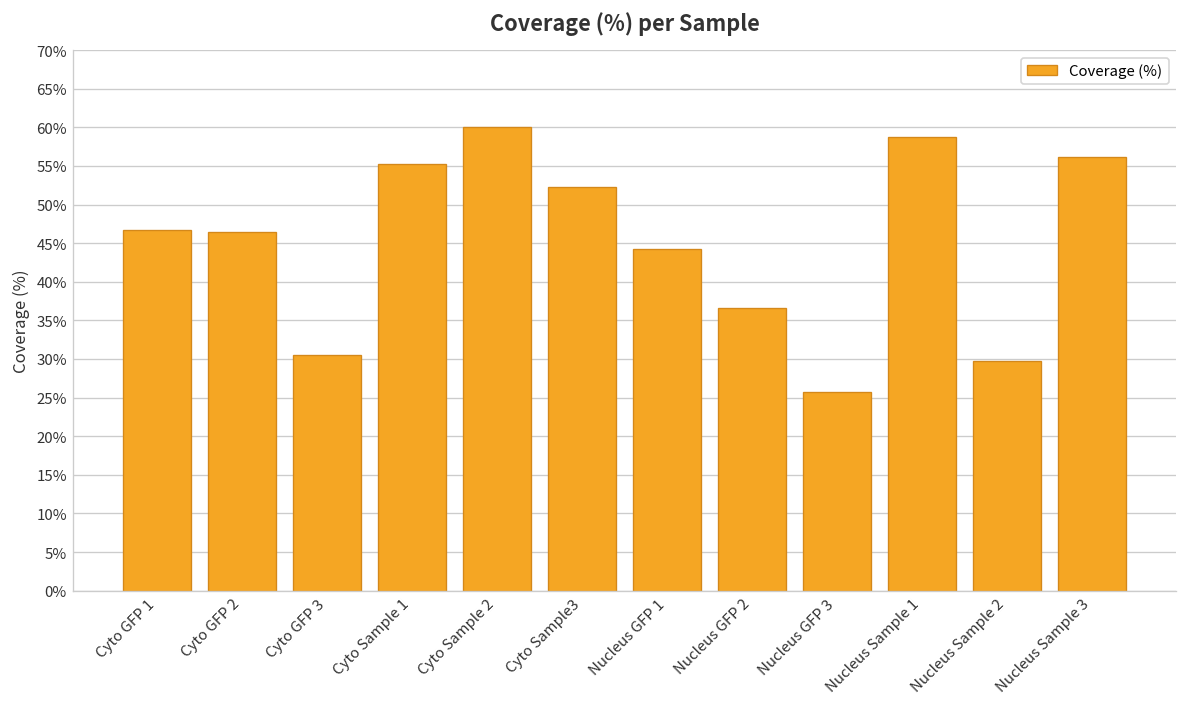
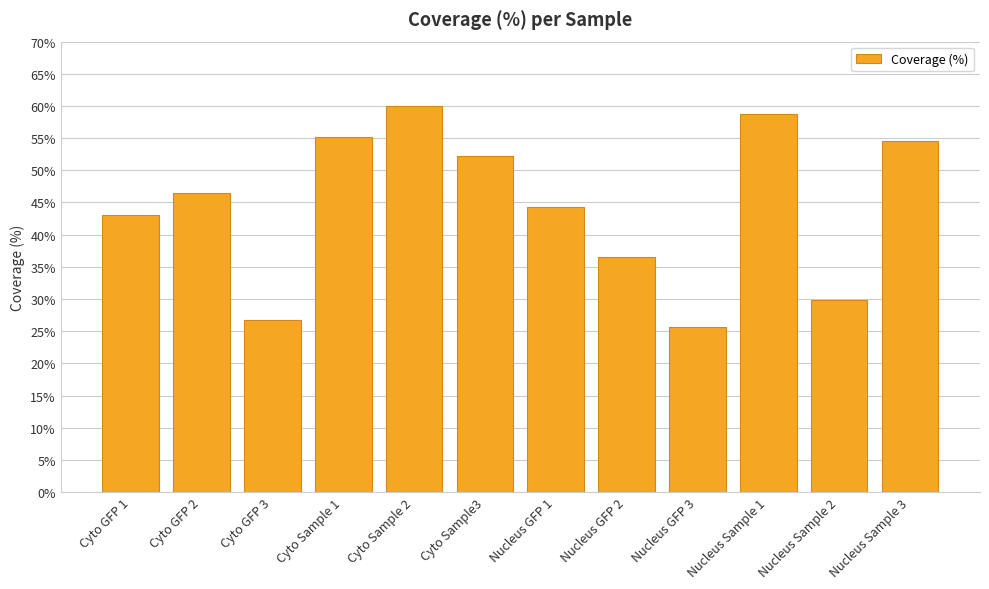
  {
-   "Cyto GFP 1": "47%",
+   "Cyto GFP 1": "43%",
    "Cyto GFP 2": "47%",
-   "Cyto GFP 3": "31%",
+   "Cyto GFP 3": "27%",
    "Cyto Sample 1": "55%",
    "Cyto Sample 2": "60%",
    "Cyto Sample3": "52%",
    "Nucleus GFP 1": "44%",
    "Nucleus GFP 2": "37%",
    "Nucleus GFP 3": "26%",
    "Nucleus Sample 1": "59%",
    "Nucleus Sample 2": "30%",
-   "Nucleus Sample 3": "56%"
+   "Nucleus Sample 3": "55%"
  }
